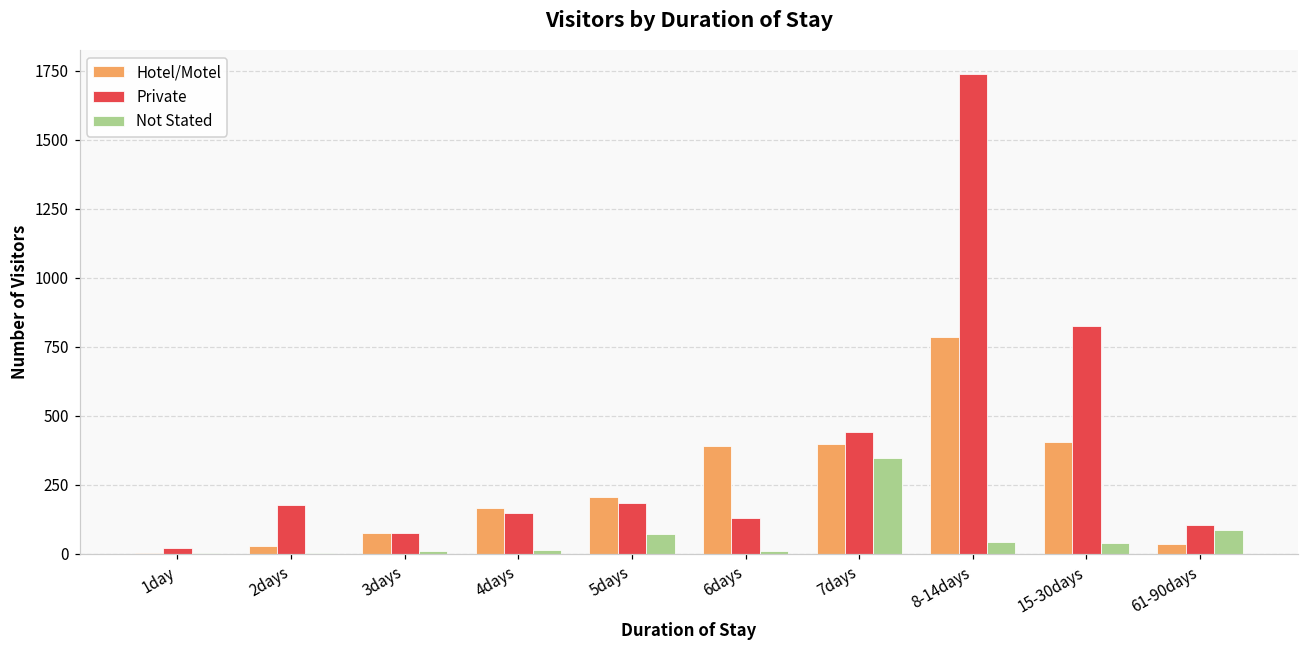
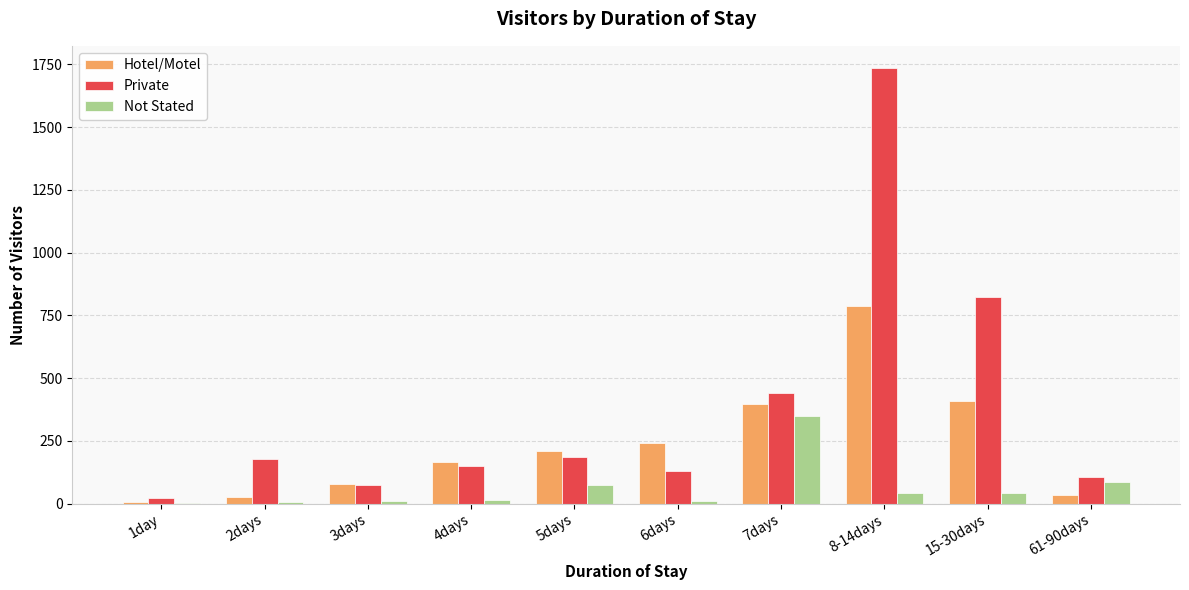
  {
    "Hotel/Motel": {
      "2days": 30,
      "3days": 80,
      "4days": 170,
      "5days": 210,
-     "6days": 390,
+     "6days": 240,
      "7days": 400,
      "8-14days": 790,
      "15-30days": 410,
      "61-90days": 40
    },
    "Private": {
      "1day": 20,
      "2days": 180,
      "3days": 80,
      "4days": 150,
      "5days": 190,
      "6days": 130,
      "7days": 440,
      "8-14days": 1740,
      "15-30days": 830,
      "61-90days": 100
    },
    "Not Stated": {
      "3days": 10,
      "4days": 20,
      "5days": 70,
      "6days": 10,
      "7days": 350,
      "8-14days": 40,
      "15-30days": 40,
      "61-90days": 90
    }
  }
